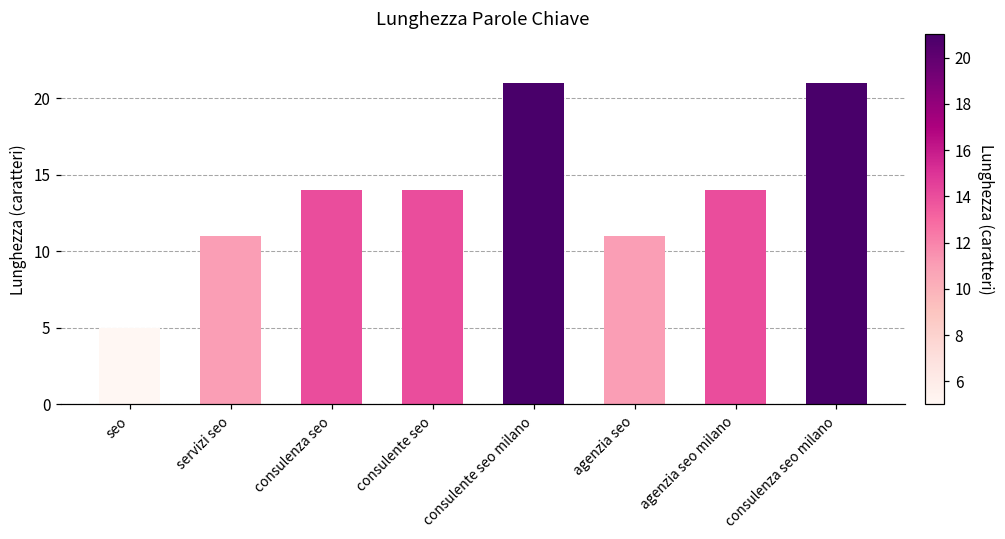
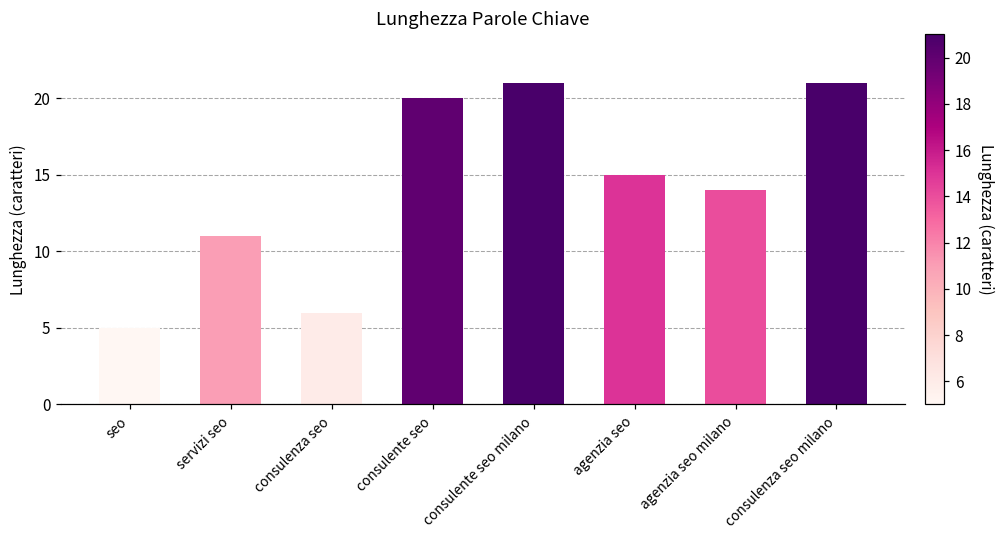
  {
    "seo": 5,
    "servizi seo": 11,
-   "consulenza seo": 14,
-   "consulente seo": 14,
+   "consulenza seo": 6,
+   "consulente seo": 20,
    "consulente seo milano": 21,
-   "agenzia seo": 11,
+   "agenzia seo": 15,
    "agenzia seo milano": 14,
    "consulenza seo milano": 21
  }
